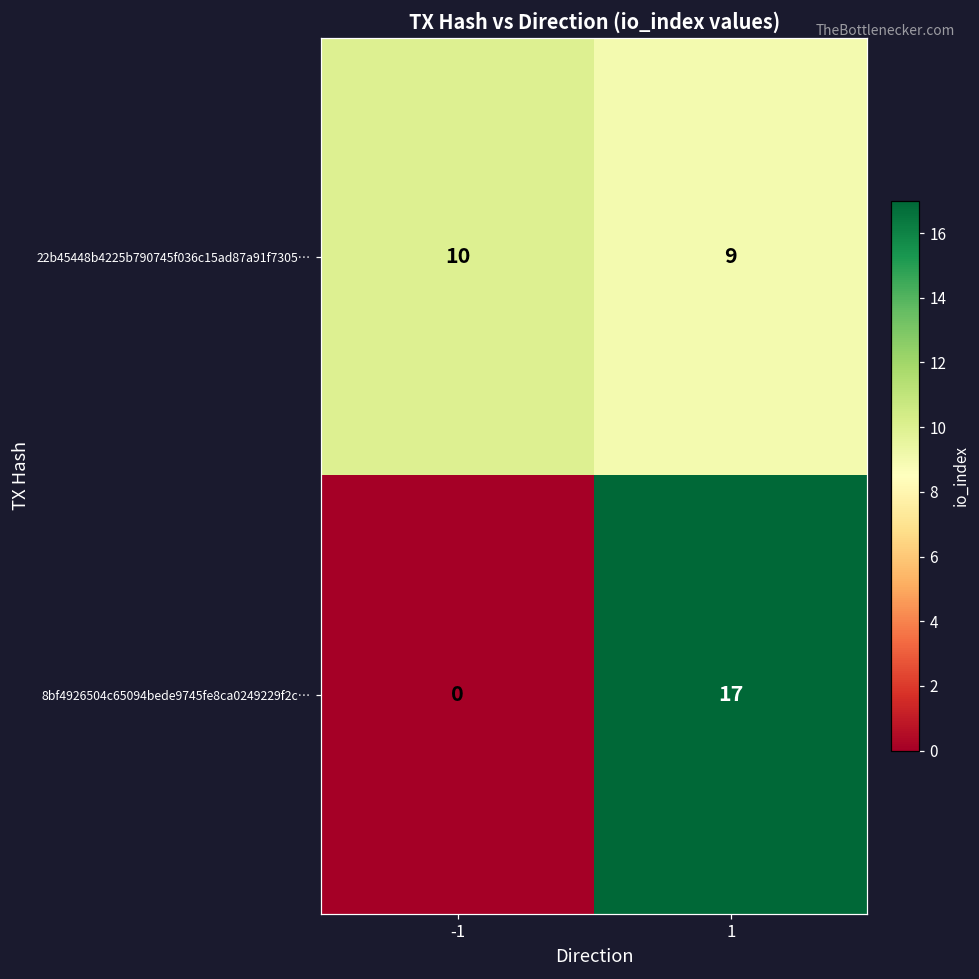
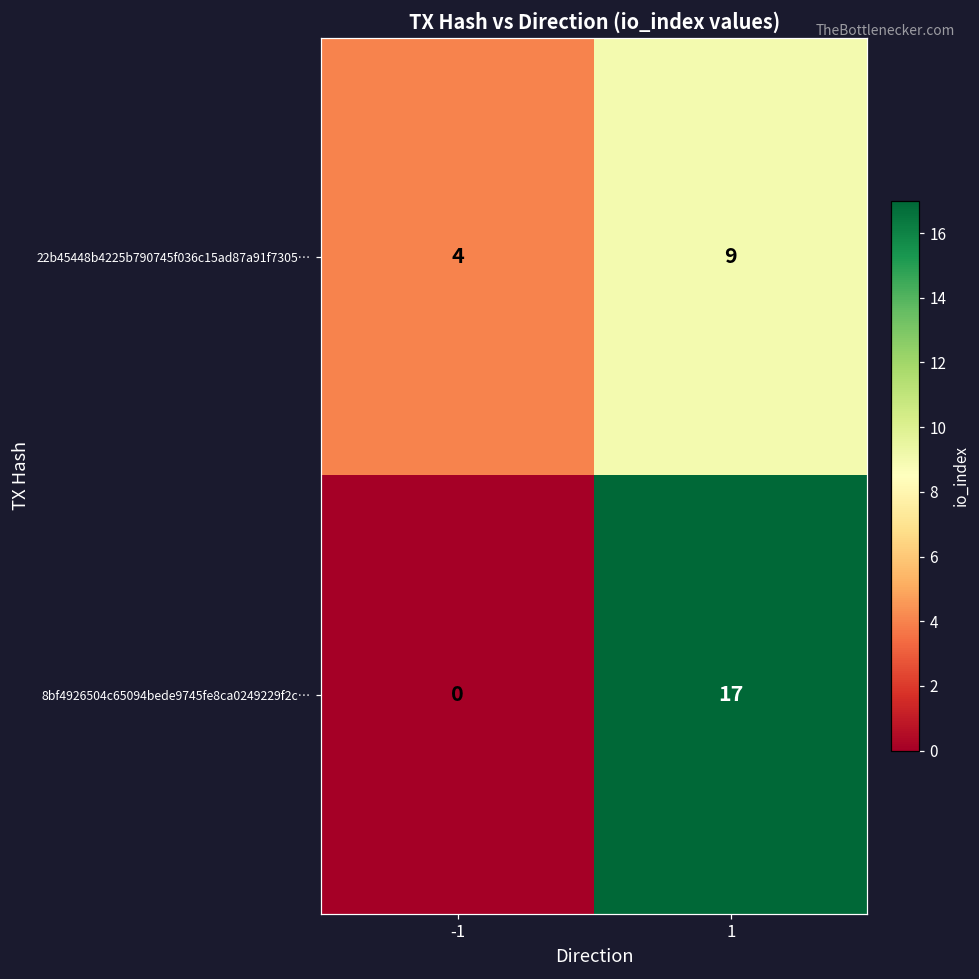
  {
    "22b45448b4225b790745f036c15ad87a91f7305…": {
-     "-1": 10,
+     "-1": 4,
      "1": 9
    },
    "8bf4926504c65094bede9745fe8ca0249229f2c…": {
      "-1": 0,
      "1": 17
    }
  }
